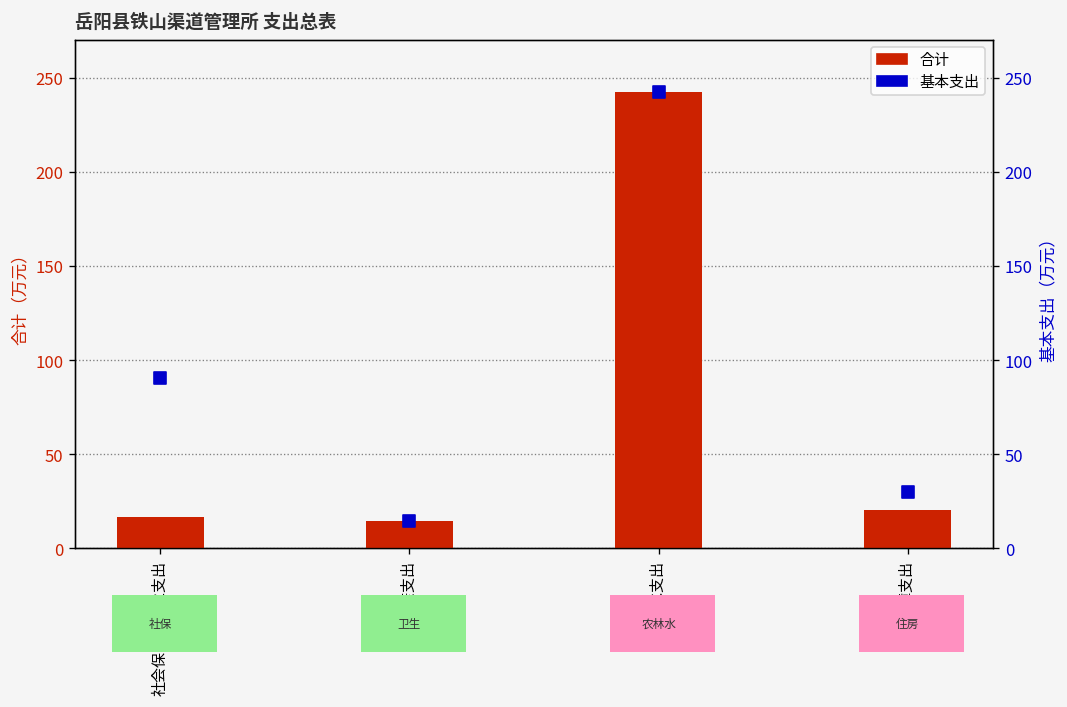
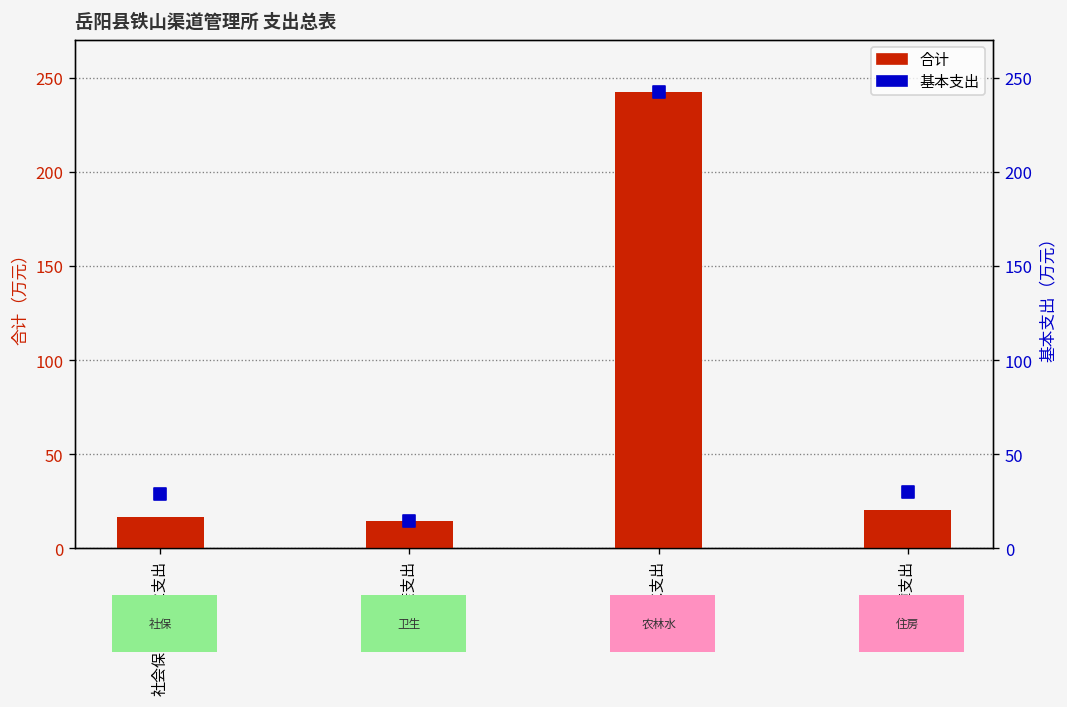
  {
    "合计": {
      "社会保障和就业支出": 16,
      "卫生健康支出": 14,
      "农林水支出": 242,
      "住房保障支出": 20
    },
    "基本支出": {
-     "社会保障和就业支出": 91
+     "社会保障和就业支出": 29
    }
  }
